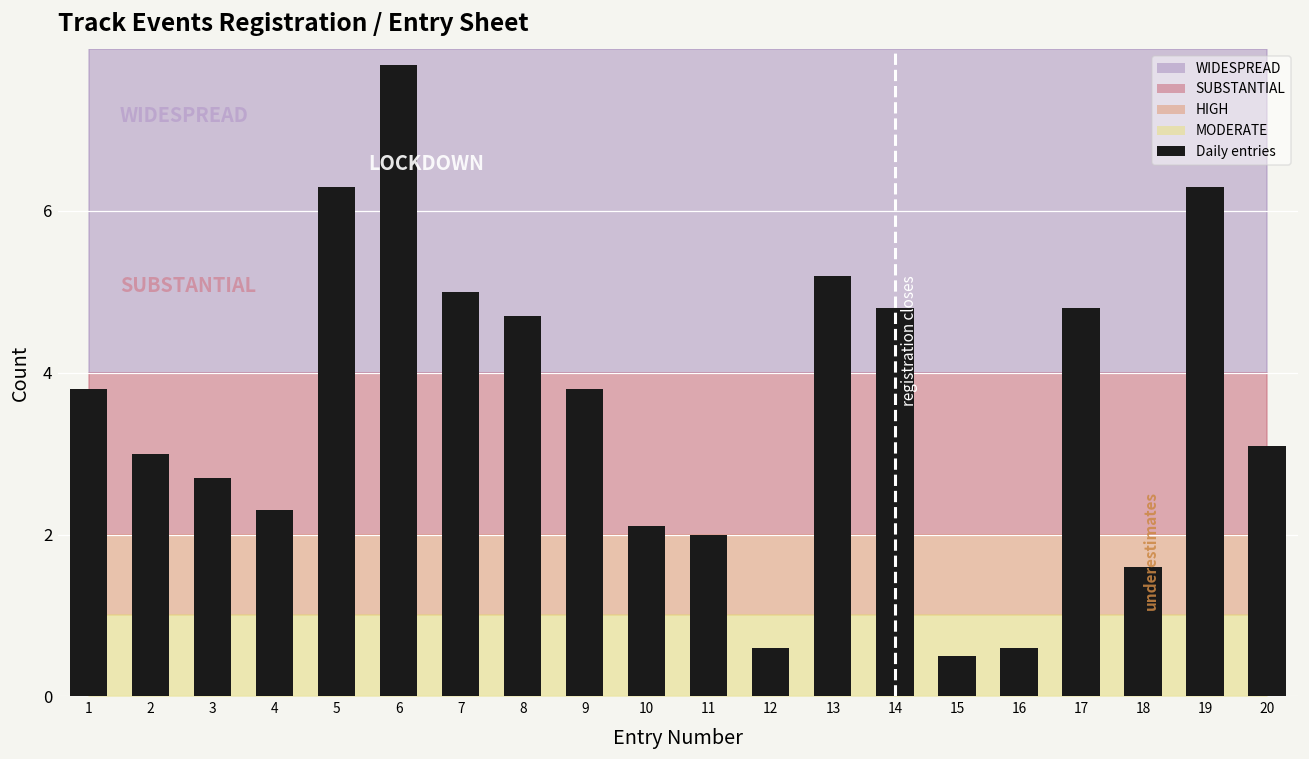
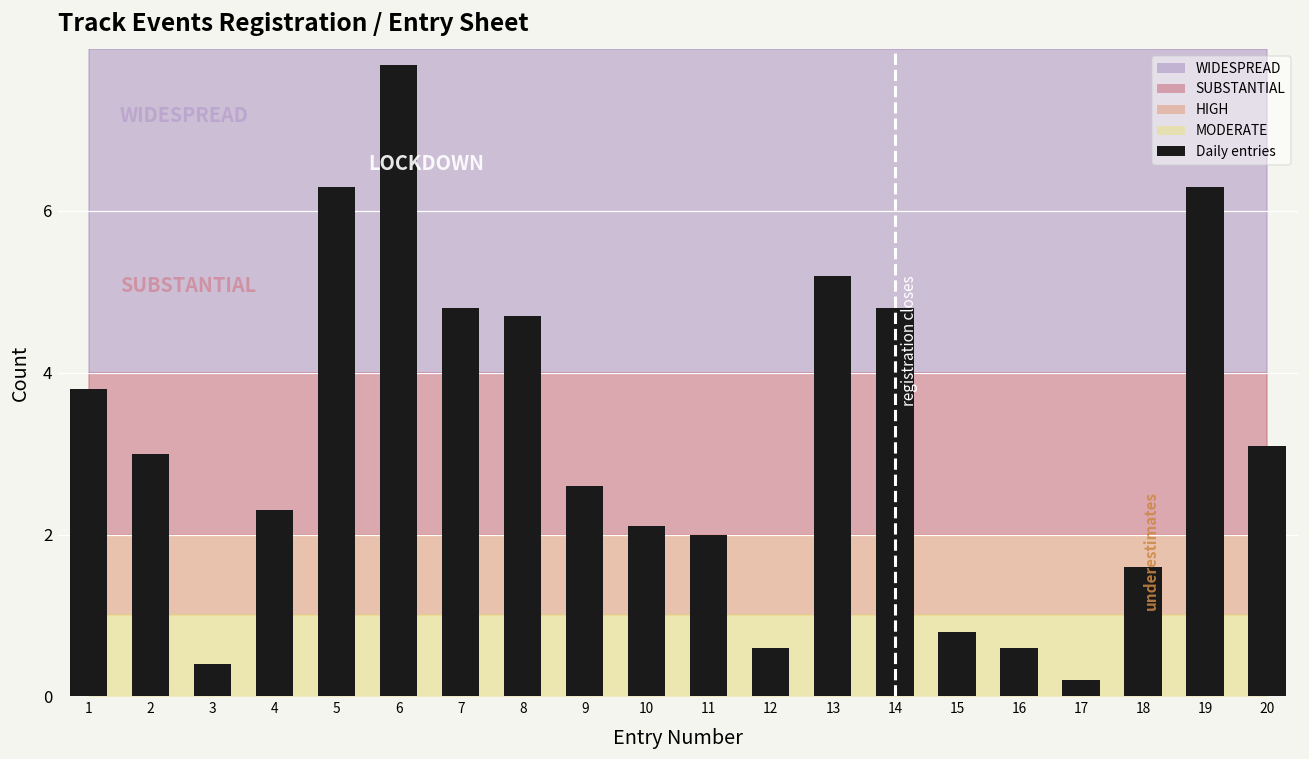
  {
    "Daily entries": {
      "1": 3.8,
      "2": 3.0,
-     "3": 2.7,
+     "3": 0.4,
      "4": 2.3,
      "5": 6.3,
      "6": 7.8,
-     "7": 5.0,
+     "7": 4.8,
      "8": 4.7,
-     "9": 3.8,
+     "9": 2.6,
      "10": 2.1,
      "11": 2.0,
      "12": 0.6,
      "13": 5.2,
      "14": 4.8,
-     "15": 0.5,
+     "15": 0.8,
      "16": 0.6,
-     "17": 4.8,
+     "17": 0.2,
      "18": 1.6,
      "19": 6.3,
      "20": 3.1
    },
    "WIDESPREAD": {
      "1": 4.0,
      "2": 4.0,
      "3": 4.0,
      "4": 4.0,
      "5": 4.0,
      "6": 4.0,
      "7": 4.0,
      "8": 4.0,
      "9": 4.0,
      "10": 4.0,
      "11": 4.0,
      "12": 4.0,
      "13": 4.0,
      "14": 4.0,
      "15": 4.0,
      "16": 4.0,
      "17": 4.0,
      "18": 4.0,
      "19": 4.0,
      "20": 4.0
    }
  }
